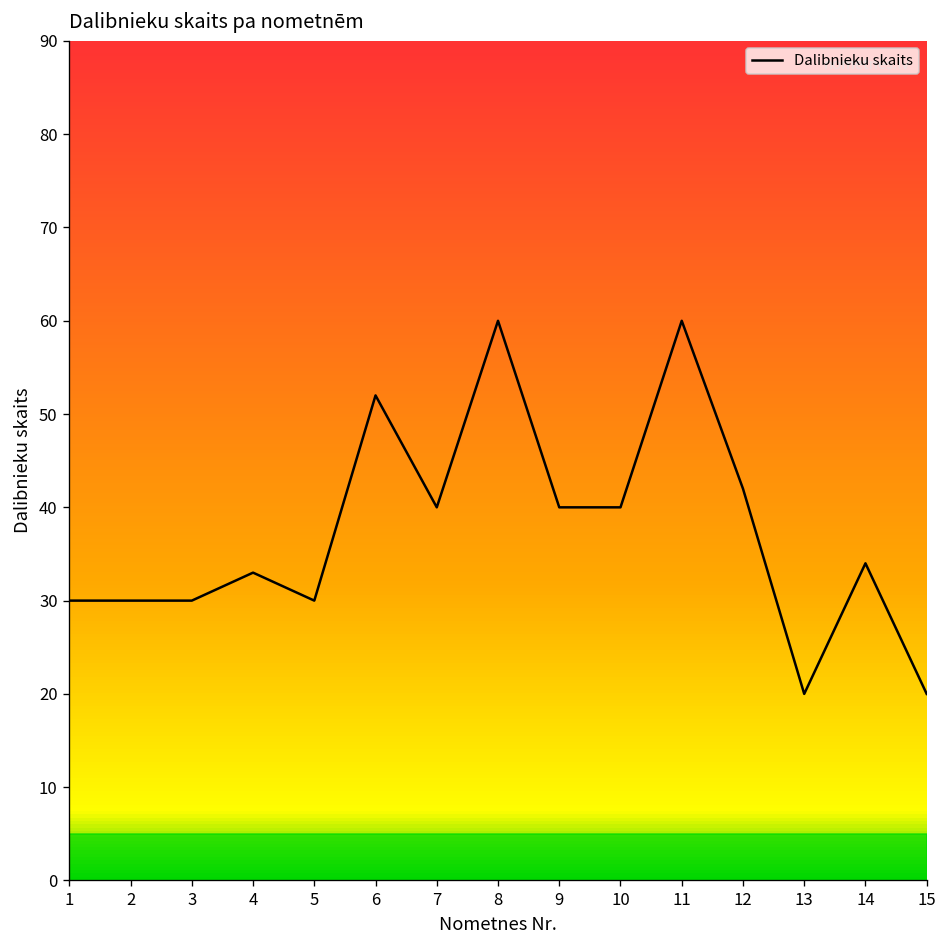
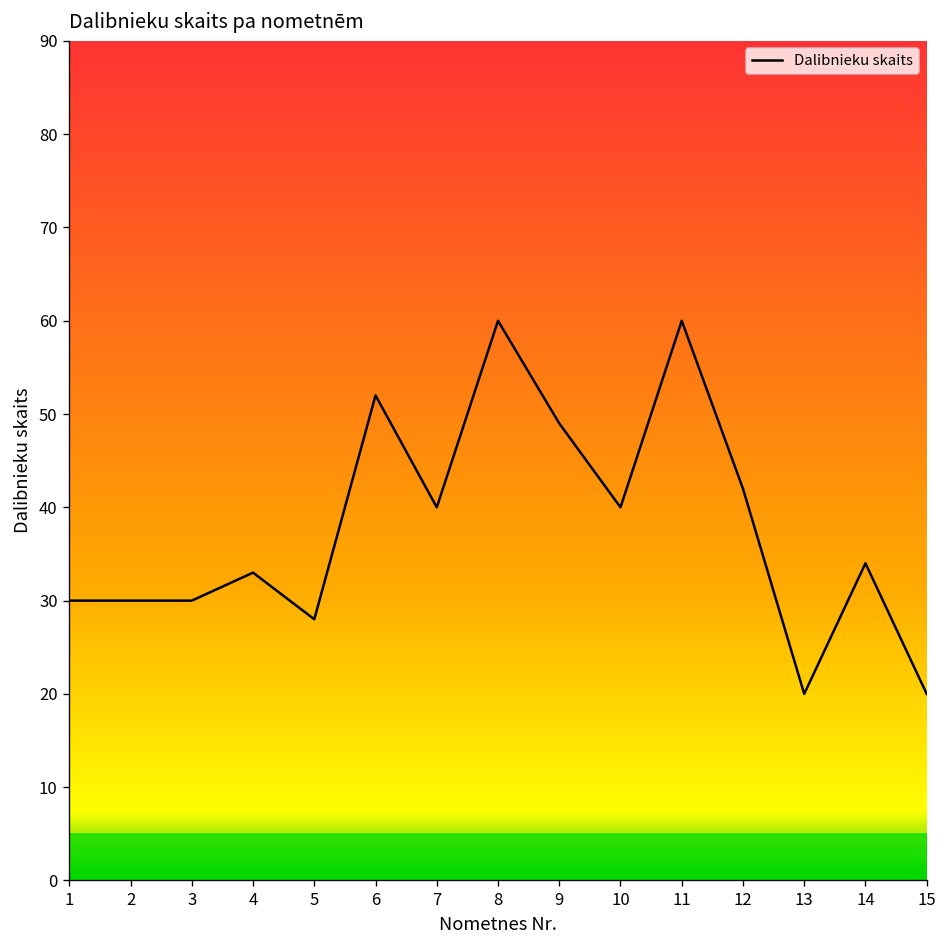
  {
    "1": 30,
    "2": 30,
    "3": 30,
    "4": 33,
-   "5": 30,
+   "5": 28,
    "6": 52,
    "7": 40,
    "8": 60,
-   "9": 40,
+   "9": 49,
    "10": 40,
    "11": 60,
    "12": 42,
    "13": 20,
    "14": 34,
    "15": 20
  }
